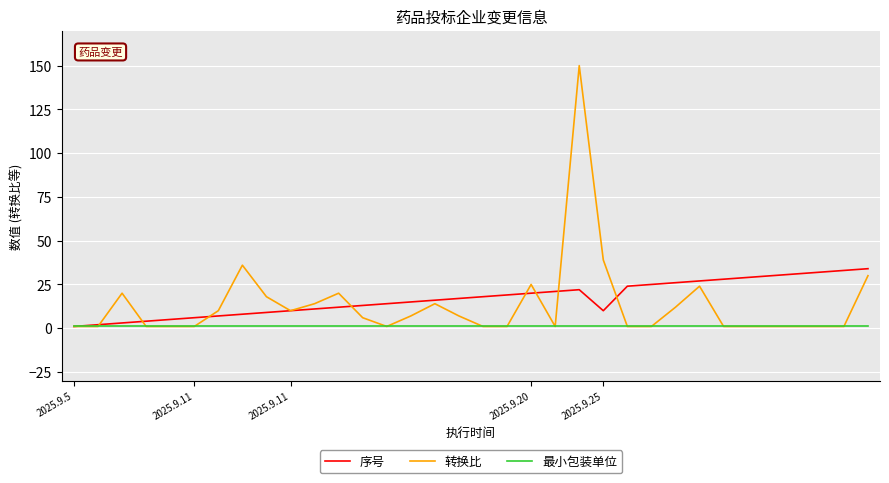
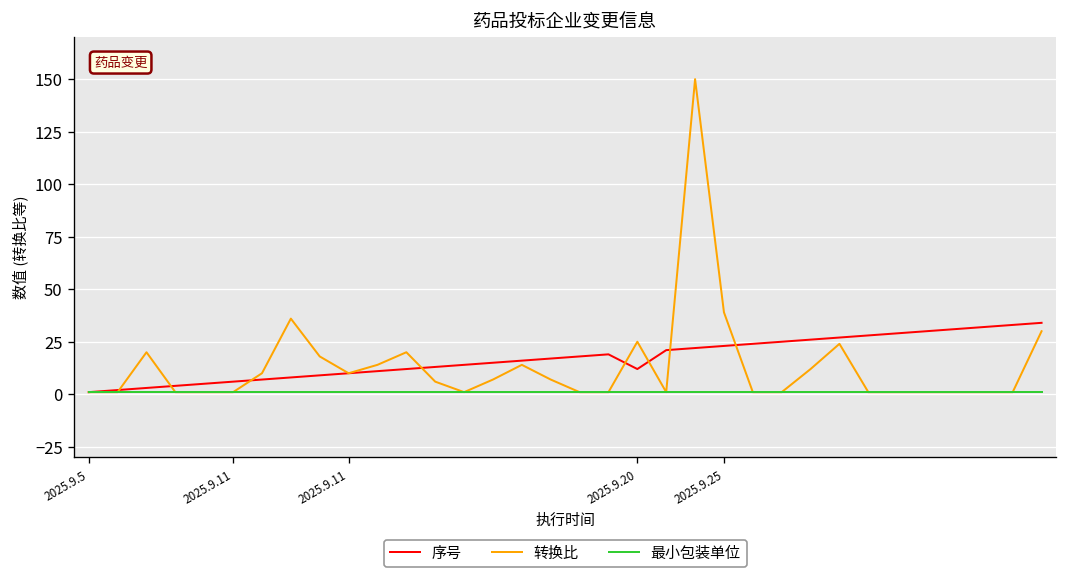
  {
    "序号": {
-     "2025.9.20": 20,
-     "2025.9.25": 10
+     "2025.9.20": 12,
+     "2025.9.25": 23
    },
    "转换比": {
      "2025.9.20": 25,
      "2025.9.25": 39
    },
    "最小包装单位": {
      "2025.9.20": 1,
      "2025.9.25": 1
    }
  }
